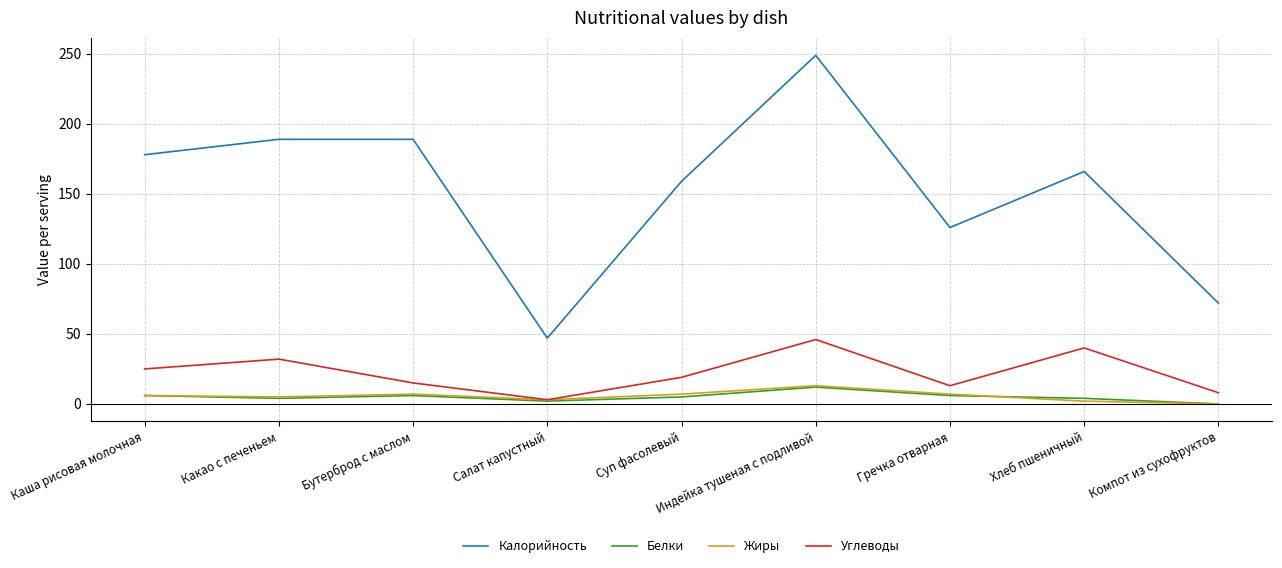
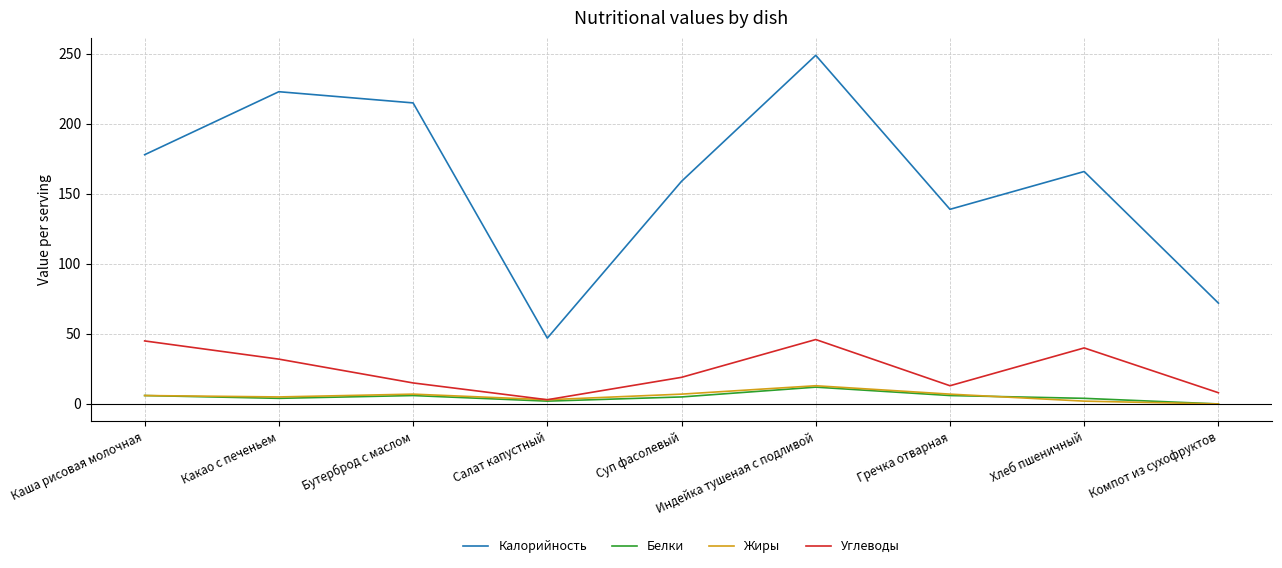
  {
    "Калорийность": {
      "Каша рисовая молочная": 178,
-     "Какао с печеньем": 189,
-     "Бутерброд с маслом": 189,
+     "Какао с печеньем": 223,
+     "Бутерброд с маслом": 215,
      "Салат капустный": 47,
      "Суп фасолевый": 159,
      "Индейка тушеная с подливой": 249,
-     "Гречка отварная": 126,
+     "Гречка отварная": 139,
      "Хлеб пшеничный": 166,
      "Компот из сухофруктов": 72
    },
    "Белки": {
      "Суп фасолевый": 5,
      "Хлеб пшеничный": 4
    },
    "Жиры": {
      "Суп фасолевый": 7,
      "Хлеб пшеничный": 2
    },
    "Углеводы": {
-     "Каша рисовая молочная": 25,
+     "Каша рисовая молочная": 45,
      "Какао с печеньем": 32,
      "Бутерброд с маслом": 15,
      "Суп фасолевый": 19,
      "Индейка тушеная с подливой": 46,
      "Гречка отварная": 13,
      "Хлеб пшеничный": 40,
      "Компот из сухофруктов": 8
    }
  }
